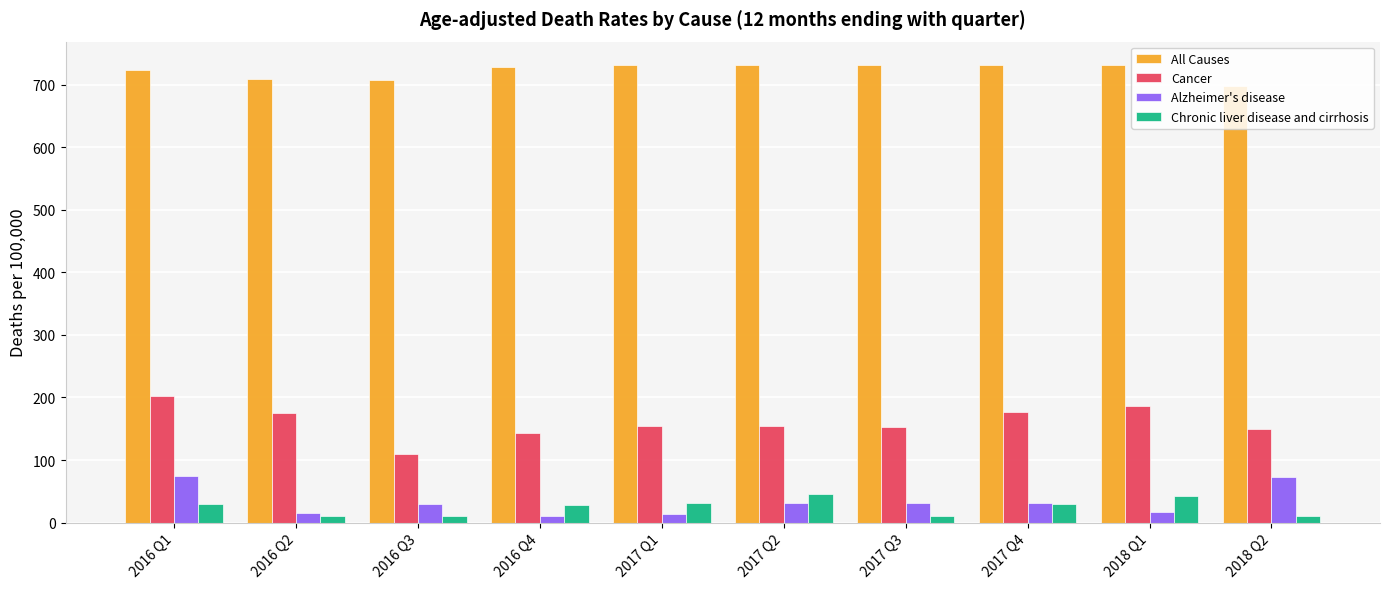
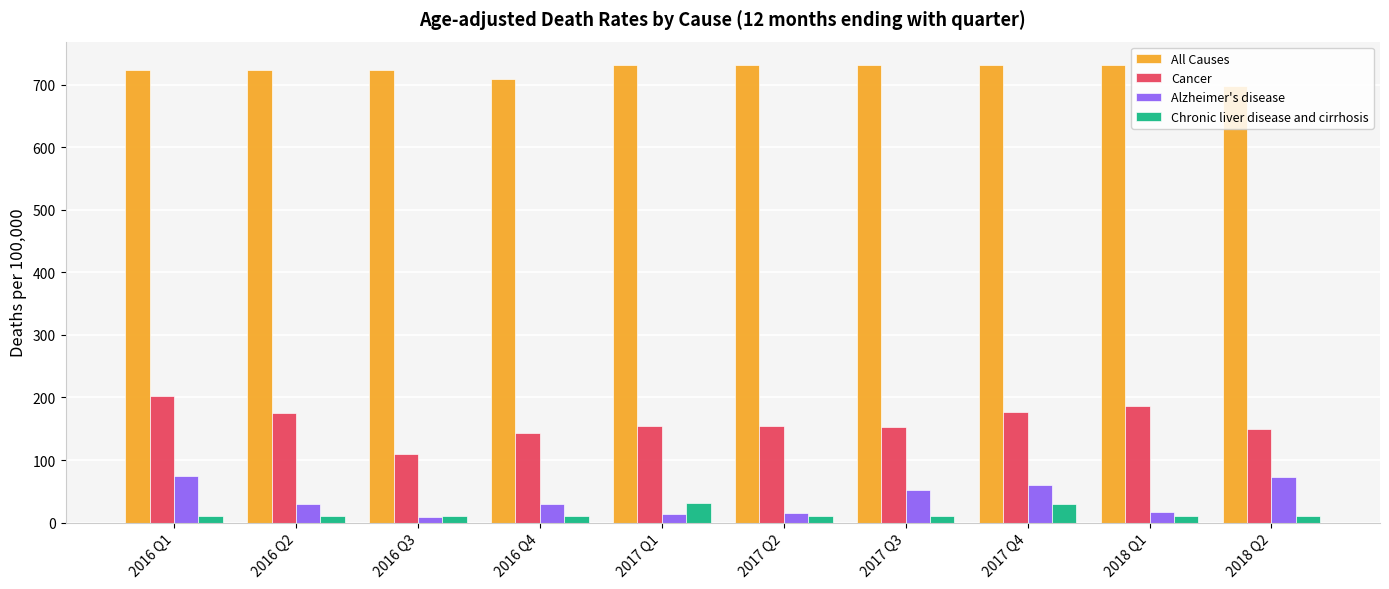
  {
    "All Causes": {
      "2016 Q1": 720,
-     "2016 Q2": 710,
-     "2016 Q3": 710,
-     "2016 Q4": 730,
+     "2016 Q2": 720,
+     "2016 Q3": 720,
+     "2016 Q4": 710,
      "2017 Q1": 730,
      "2017 Q2": 730,
      "2017 Q3": 730,
      "2017 Q4": 730,
      "2018 Q1": 730
    },
    "Cancer": {
      "2016 Q1": 200,
      "2016 Q2": 180,
      "2016 Q3": 110,
      "2016 Q4": 140,
      "2017 Q1": 150,
      "2017 Q2": 150,
      "2017 Q3": 150,
      "2017 Q4": 180,
      "2018 Q1": 190,
      "2018 Q2": 150
    },
    "Alzheimer's disease": {
      "2016 Q1": 70,
-     "2016 Q2": 10,
-     "2016 Q3": 30,
-     "2016 Q4": 10,
+     "2016 Q2": 30,
+     "2016 Q3": 10,
+     "2016 Q4": 30,
      "2017 Q1": 10,
-     "2017 Q2": 30,
-     "2017 Q3": 30,
-     "2017 Q4": 30,
+     "2017 Q2": 20,
+     "2017 Q3": 50,
+     "2017 Q4": 60,
      "2018 Q1": 20,
      "2018 Q2": 70
    },
    "Chronic liver disease and cirrhosis": {
-     "2016 Q1": 30,
+     "2016 Q1": 10,
      "2016 Q2": 10,
      "2016 Q3": 10,
-     "2016 Q4": 30,
+     "2016 Q4": 10,
      "2017 Q1": 30,
-     "2017 Q2": 50,
+     "2017 Q2": 10,
      "2017 Q3": 10,
      "2017 Q4": 30,
-     "2018 Q1": 40,
+     "2018 Q1": 10,
      "2018 Q2": 10
    }
  }
